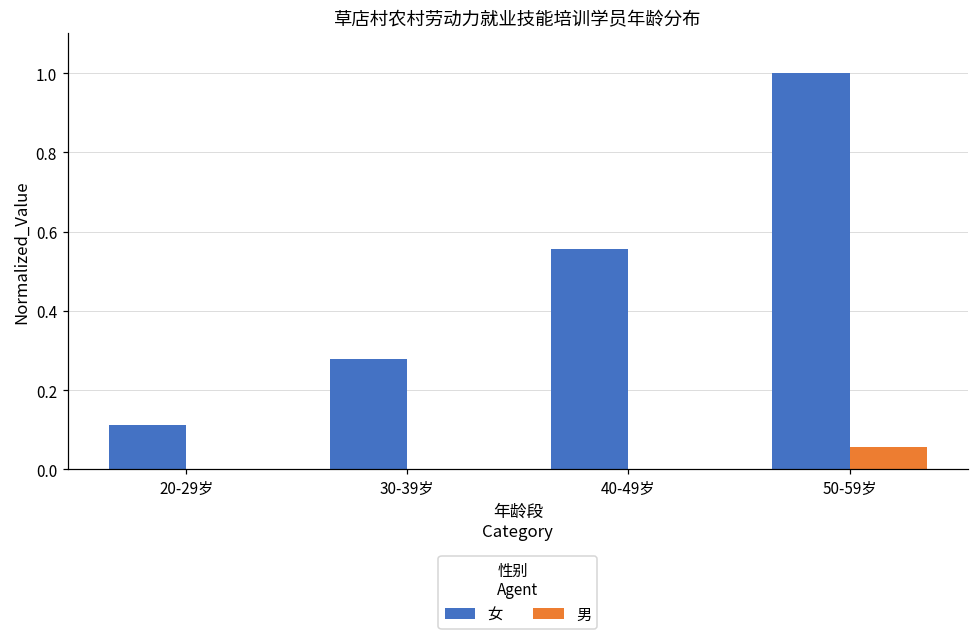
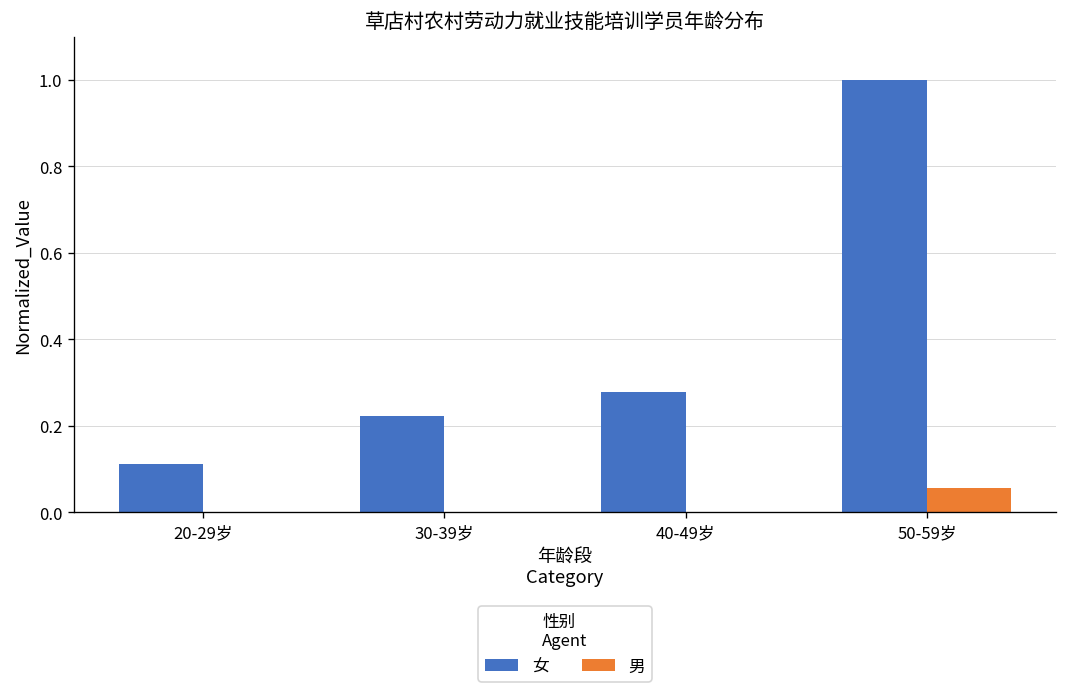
  {
    "女": {
      "20-29岁": 0.11,
-     "30-39岁": 0.28,
-     "40-49岁": 0.56,
+     "30-39岁": 0.22,
+     "40-49岁": 0.28,
      "50-59岁": 1.00
    },
    "男": {
      "20-29岁": 0.00,
      "30-39岁": 0.00,
      "40-49岁": 0.00,
      "50-59岁": 0.06
    }
  }
